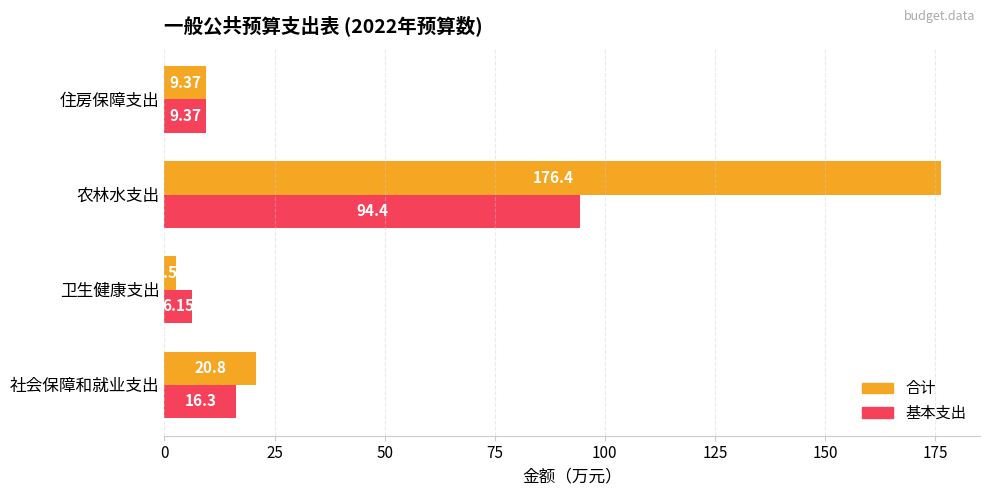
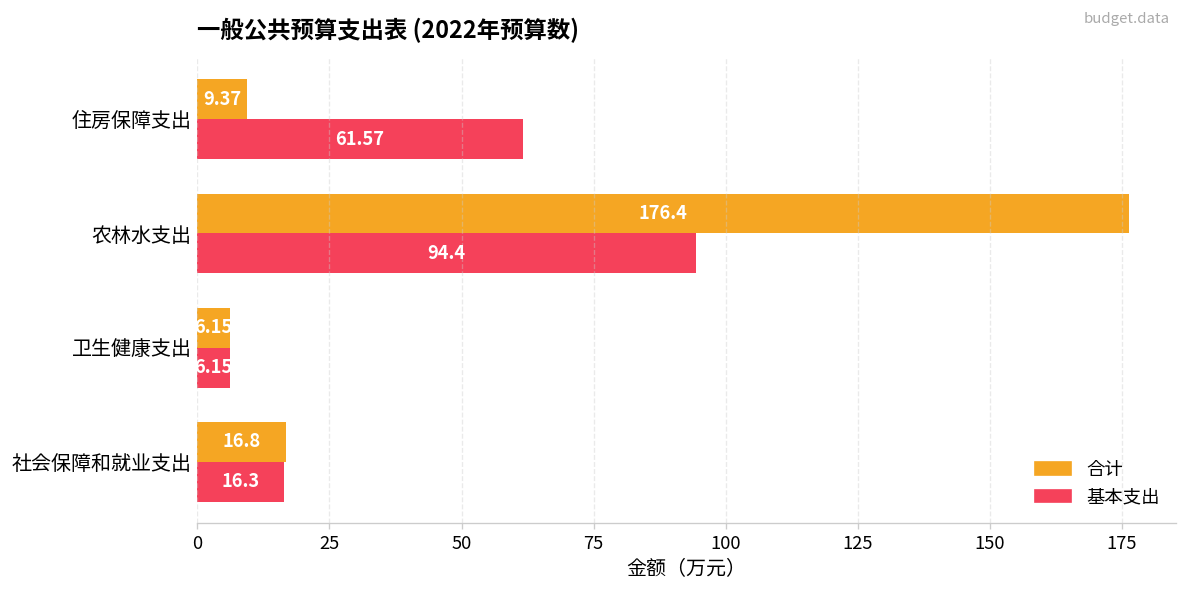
  {
    "合计": {
      "住房保障支出": 9.37,
      "农林水支出": 176.4,
-     "卫生健康支出": 3,
-     "社会保障和就业支出": 20.8
+     "卫生健康支出": 6,
+     "社会保障和就业支出": 16.8
    },
    "基本支出": {
-     "住房保障支出": 9.37,
+     "住房保障支出": 61.57,
      "农林水支出": 94.4,
      "卫生健康支出": 6.15,
      "社会保障和就业支出": 16.3
    }
  }
